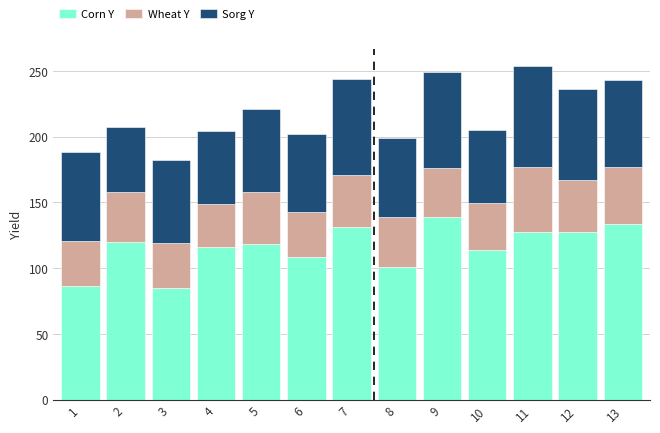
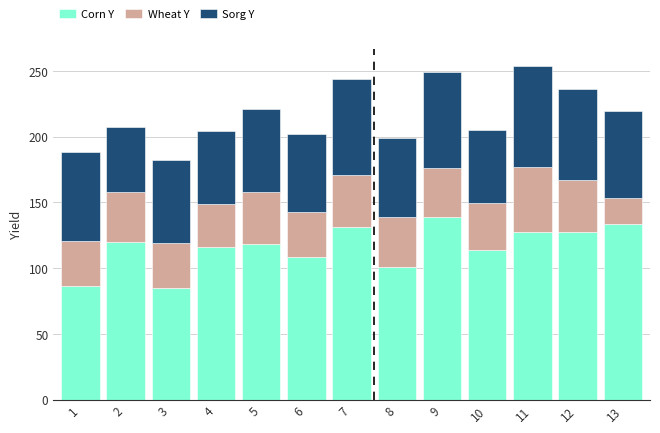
  {
    "Corn Y": {
      "1": 86,
      "2": 120,
      "3": 85,
      "4": 116,
      "5": 119,
      "6": 109,
      "7": 131,
      "8": 101,
      "9": 139,
      "10": 113,
      "11": 127,
      "12": 127,
      "13": 133
    },
    "Wheat Y": {
      "1": 34,
      "2": 38,
      "3": 34,
      "4": 33,
      "5": 39,
      "6": 34,
      "7": 39,
      "8": 38,
      "9": 38,
      "10": 36,
      "11": 50,
      "12": 40,
-     "13": 43
+     "13": 20
    },
    "Sorg Y": {
      "1": 68,
      "2": 50,
      "3": 64,
      "4": 55,
      "5": 63,
      "6": 59,
      "7": 73,
      "8": 60,
      "9": 73,
      "10": 56,
      "11": 77,
      "12": 70,
      "13": 66
    }
  }
